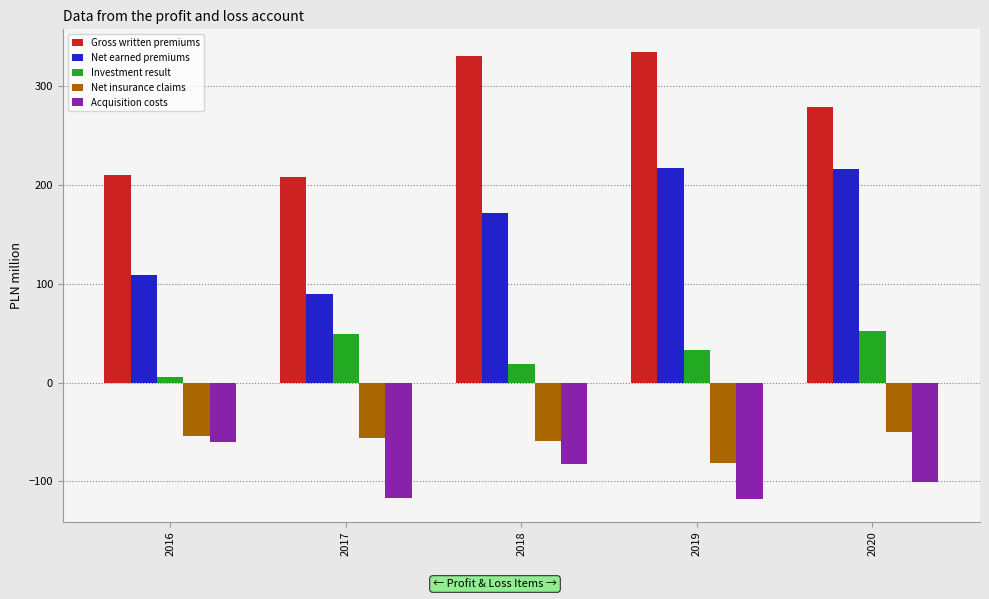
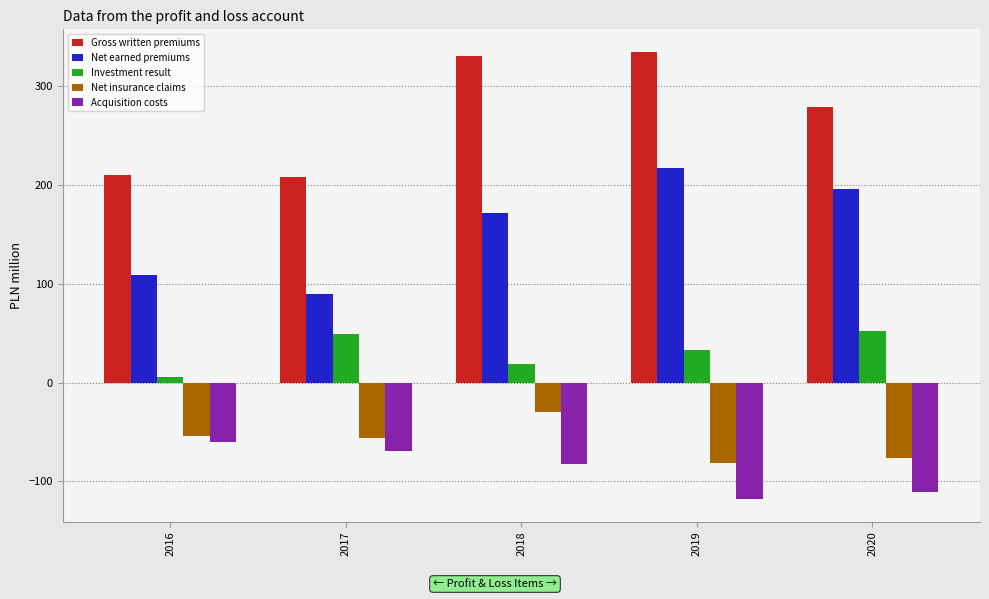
  {
    "Gross written premiums": {
      "2016": 210,
      "2017": 210,
      "2018": 330,
      "2019": 340,
      "2020": 280
    },
    "Net earned premiums": {
      "2016": 110,
      "2017": 90,
      "2018": 170,
      "2019": 220,
-     "2020": 220
+     "2020": 200
    },
    "Investment result": {
      "2016": 10,
      "2017": 50,
      "2018": 20,
      "2019": 30,
      "2020": 50
    },
    "Net insurance claims": {
      "2016": -50,
      "2017": -60,
-     "2018": -60,
+     "2018": -30,
      "2019": -80,
-     "2020": -50
+     "2020": -80
    },
    "Acquisition costs": {
      "2016": -60,
-     "2017": -120,
+     "2017": -70,
      "2018": -80,
      "2019": -120,
-     "2020": -100
+     "2020": -110
    }
  }
